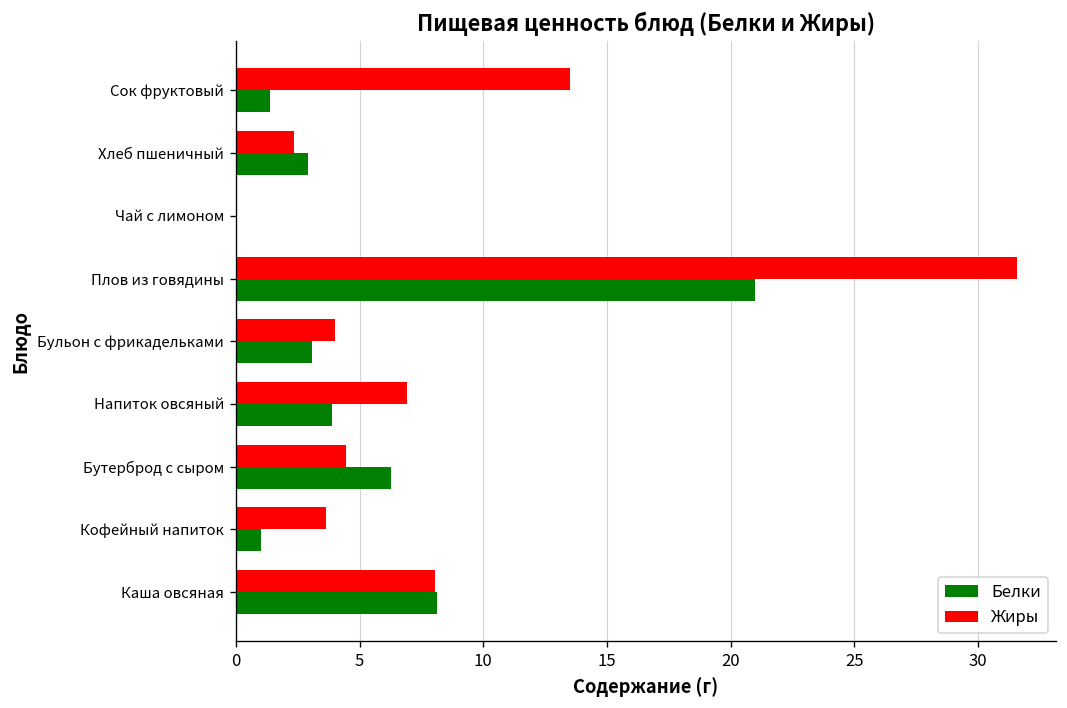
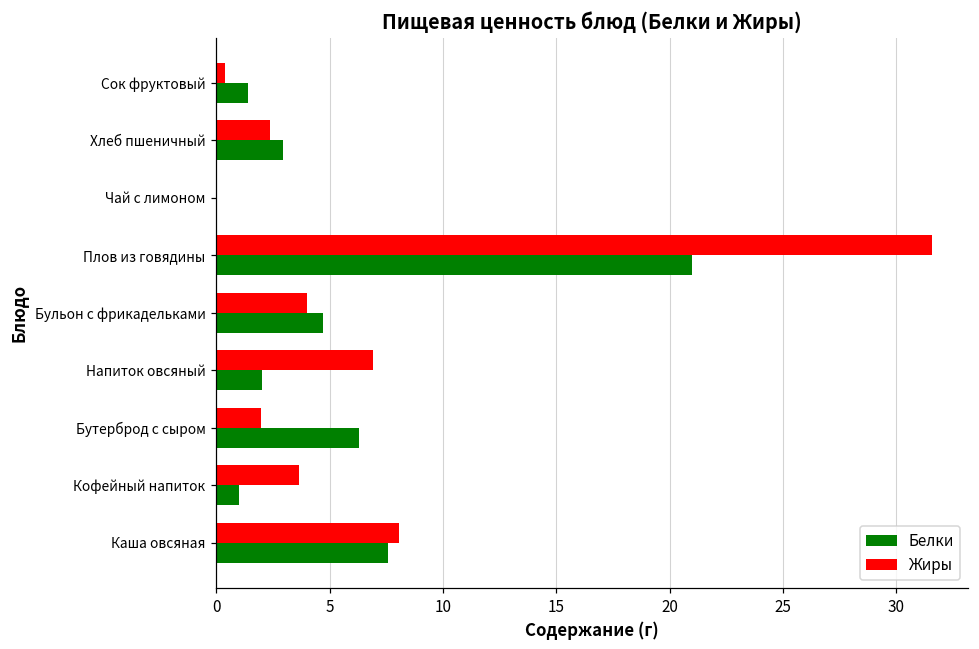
  {
    "Белки": {
      "Сок фруктовый": 1.4,
      "Хлеб пшеничный": 2.9,
      "Плов из говядины": 21.0,
-     "Бульон с фрикадельками": 3.1,
-     "Напиток овсяный": 3.9,
+     "Бульон с фрикадельками": 4.7,
+     "Напиток овсяный": 2.0,
      "Бутерброд с сыром": 6.3,
      "Кофейный напиток": 1.0,
-     "Каша овсяная": 8.1
+     "Каша овсяная": 7.6
    },
    "Жиры": {
-     "Сок фруктовый": 13.5,
+     "Сок фруктовый": 0.4,
      "Хлеб пшеничный": 2.4,
      "Чай с лимоном": 0.0,
      "Плов из говядины": 31.6,
      "Бульон с фрикадельками": 4.0,
      "Напиток овсяный": 6.9,
-     "Бутерброд с сыром": 4.5,
+     "Бутерброд с сыром": 2.0,
      "Кофейный напиток": 3.7,
      "Каша овсяная": 8.1
    }
  }
